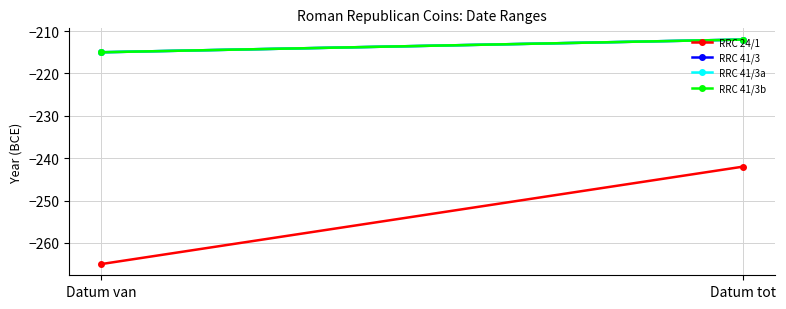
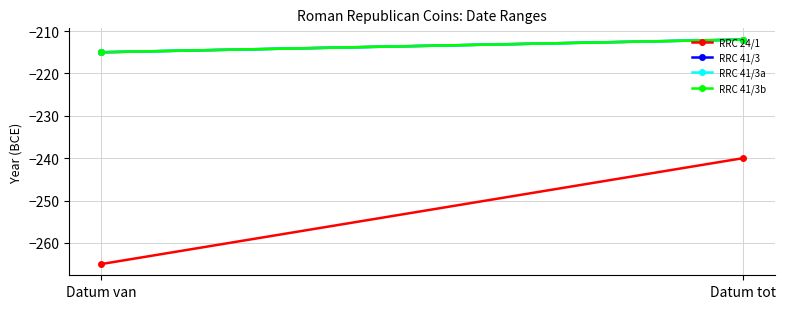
  {
    "RRC 24/1": {
      "Datum van": -265,
-     "Datum tot": -242
+     "Datum tot": -240
    },
    "RRC 41/3b": {
      "Datum van": -215,
      "Datum tot": -212
    }
  }
